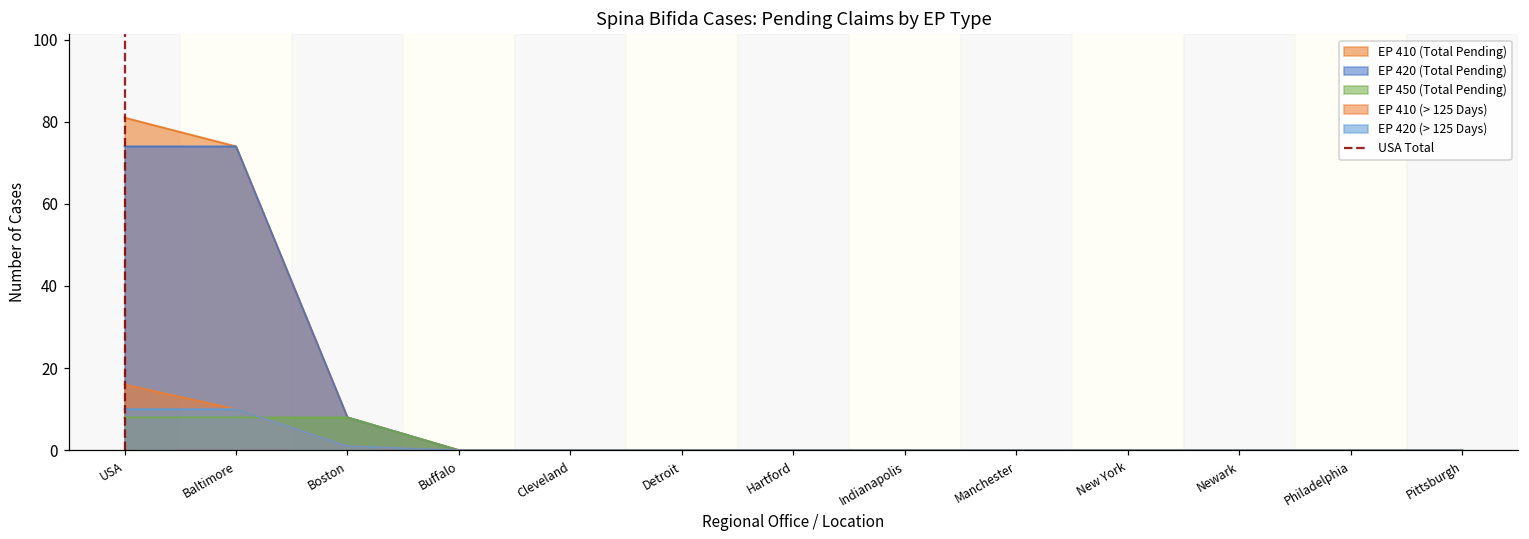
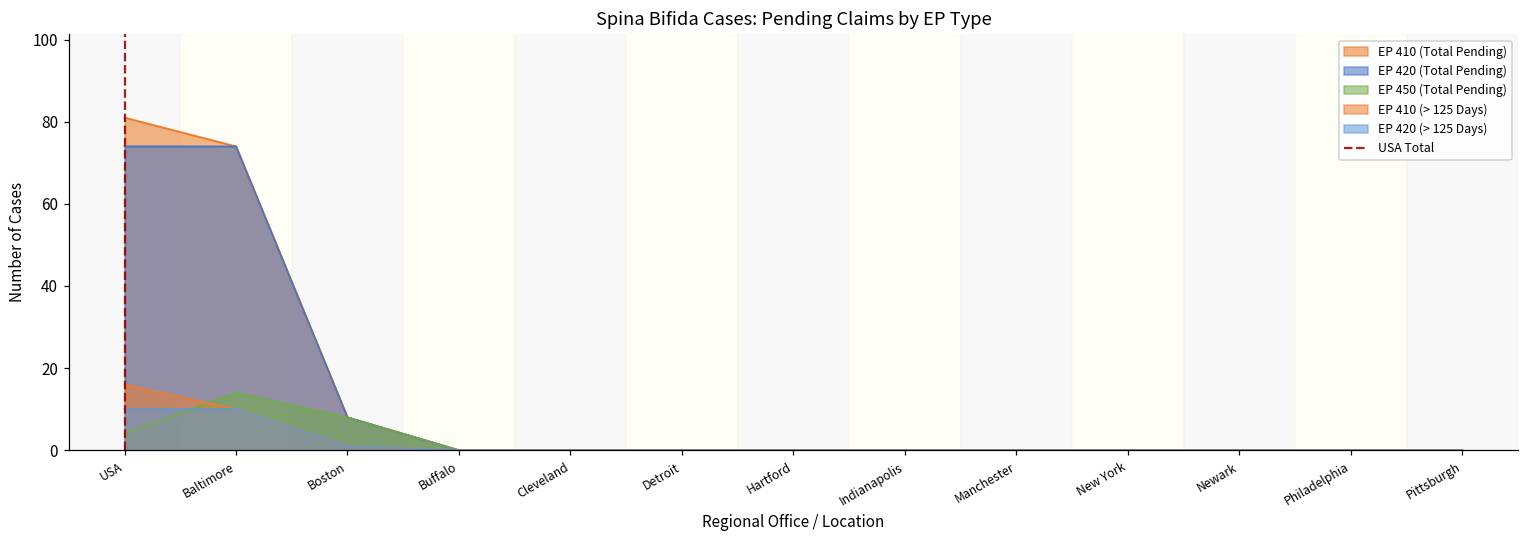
  {
    "EP 450 (Total Pending)": {
-     "USA": 8,
-     "Baltimore": 8
+     "USA": 4,
+     "Baltimore": 14
    }
  }
